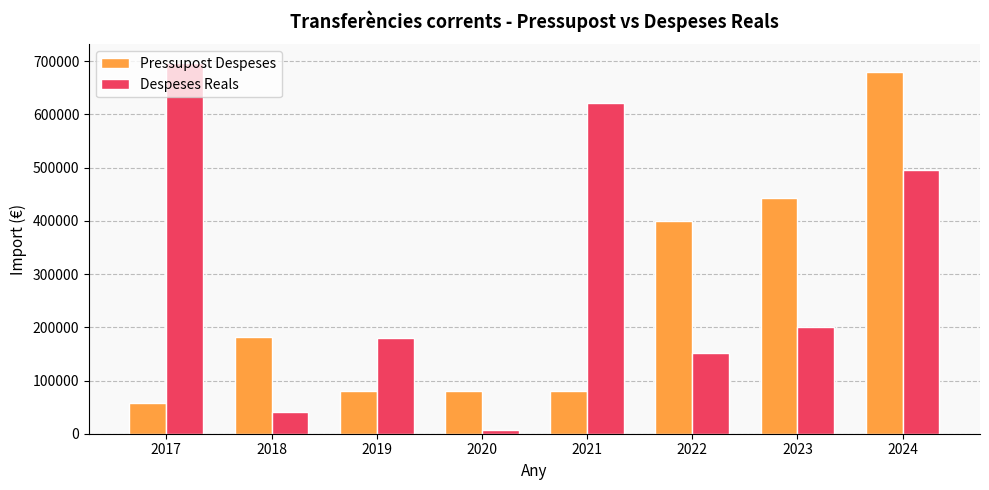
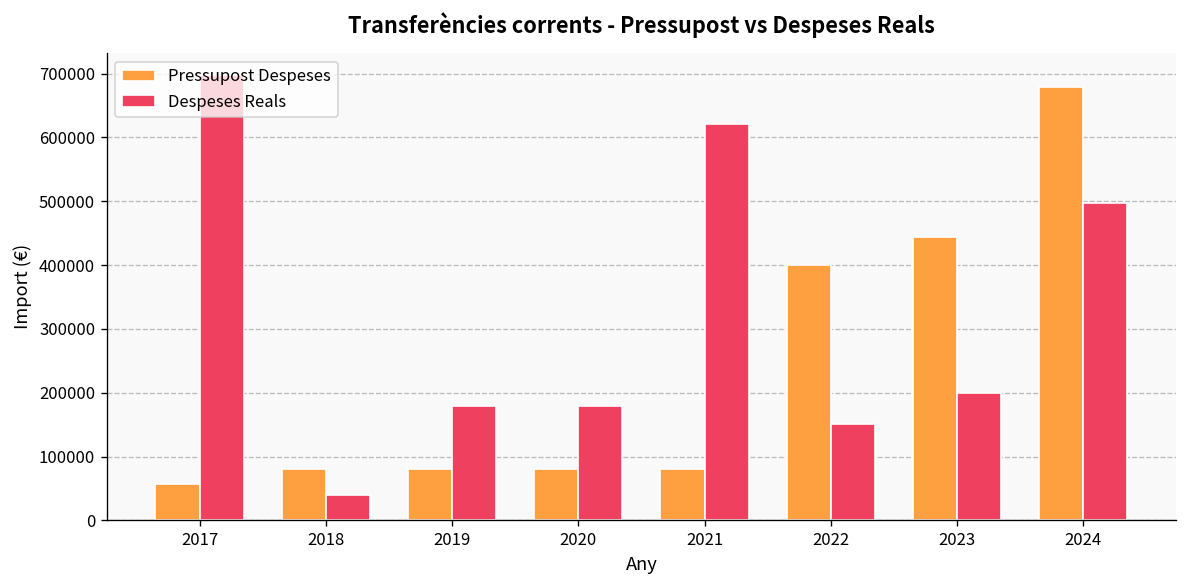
  {
    "Pressupost Despeses": {
      "2017": 60000,
-     "2018": 180000,
+     "2018": 80000,
      "2019": 80000,
      "2020": 80000,
      "2021": 80000,
      "2022": 400000,
      "2023": 440000,
      "2024": 680000
    },
    "Despeses Reals": {
      "2018": 40000,
      "2019": 180000,
-     "2020": 10000,
+     "2020": 180000,
      "2021": 620000,
      "2022": 150000,
      "2023": 200000,
      "2024": 500000
    }
  }
